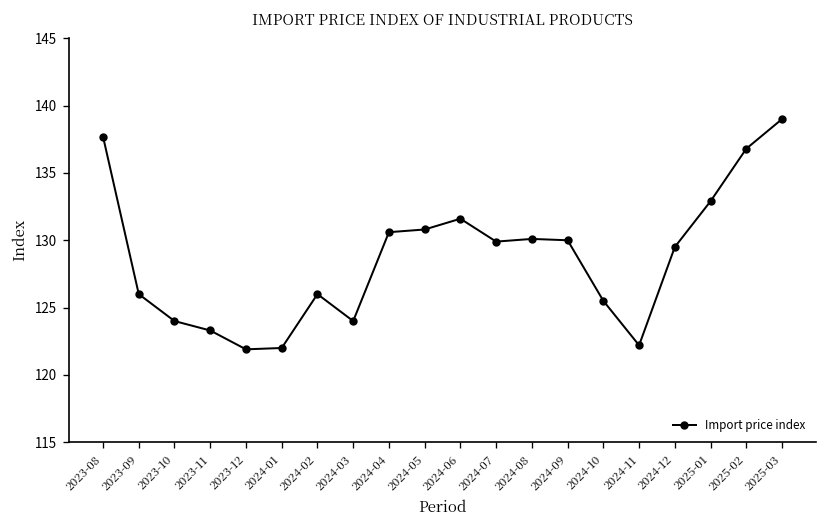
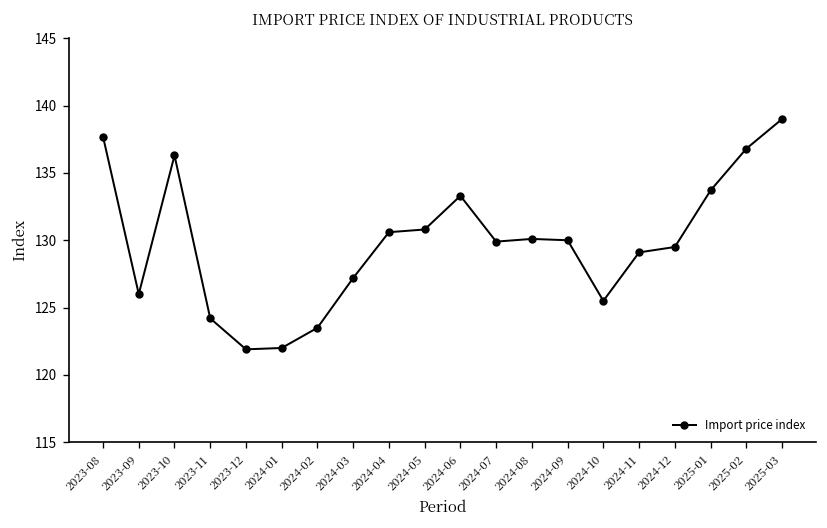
  {
    "2023-08": 137.7,
    "2023-09": 126.0,
-   "2023-10": 124.0,
-   "2023-11": 123.3,
+   "2023-10": 136.3,
+   "2023-11": 124.2,
    "2023-12": 121.9,
    "2024-01": 122.0,
-   "2024-02": 126.0,
-   "2024-03": 124.0,
+   "2024-02": 123.5,
+   "2024-03": 127.2,
    "2024-04": 130.6,
    "2024-05": 130.8,
-   "2024-06": 131.6,
+   "2024-06": 133.3,
    "2024-07": 129.9,
    "2024-08": 130.1,
    "2024-09": 130.0,
    "2024-10": 125.5,
-   "2024-11": 122.2,
+   "2024-11": 129.1,
    "2024-12": 129.5,
-   "2025-01": 132.9,
+   "2025-01": 133.7,
    "2025-02": 136.8,
    "2025-03": 139.0
  }
